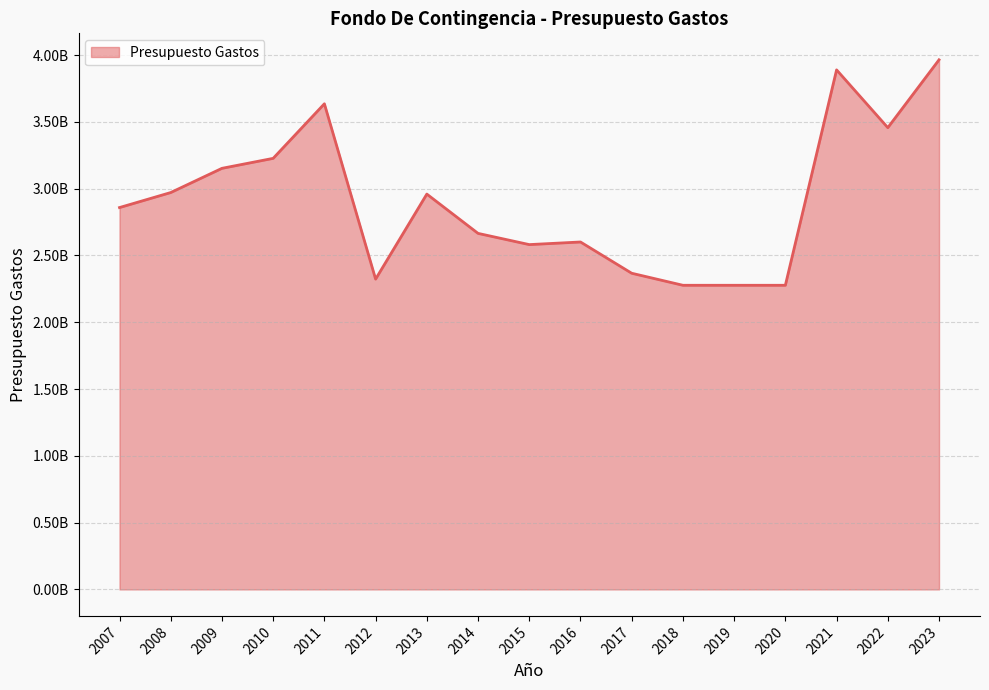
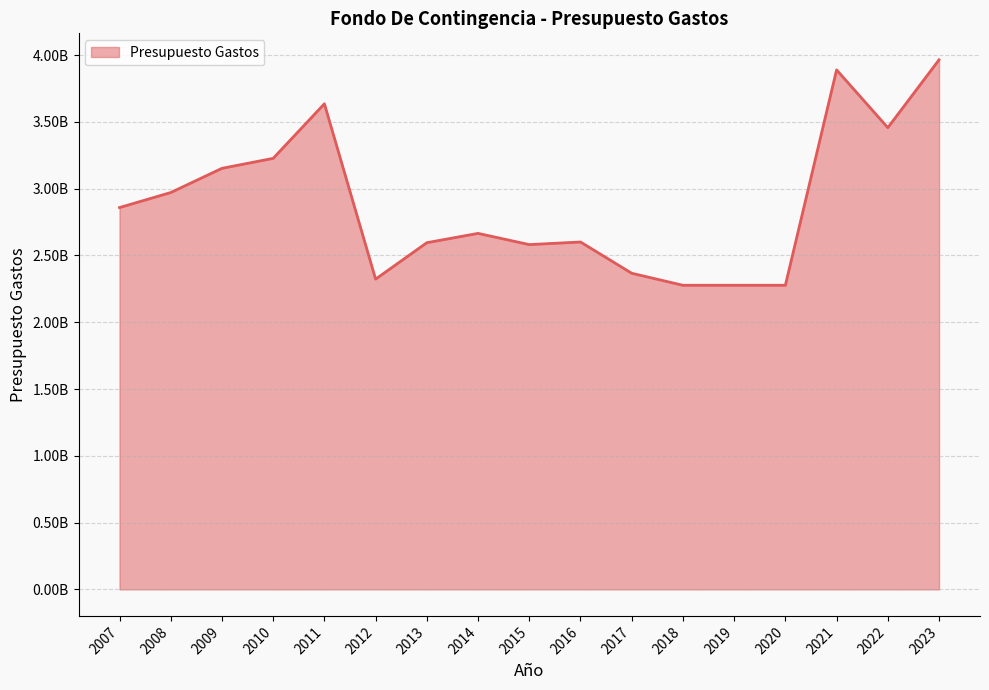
  {
    "2007": 2860000000,
    "2008": 2970000000,
    "2009": 3150000000,
    "2010": 3230000000,
    "2011": 3640000000,
    "2012": 2320000000,
-   "2013": 2960000000,
+   "2013": 2600000000,
    "2014": 2670000000,
    "2015": 2580000000,
    "2016": 2600000000,
    "2017": 2370000000,
    "2018": 2280000000,
    "2019": 2280000000,
    "2020": 2280000000,
    "2021": 3890000000,
    "2022": 3460000000,
    "2023": 3960000000
  }
